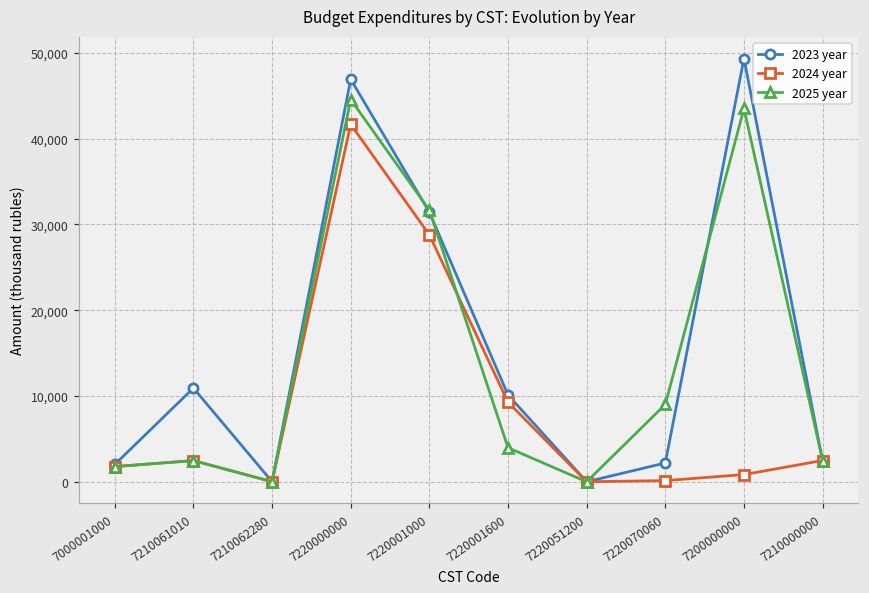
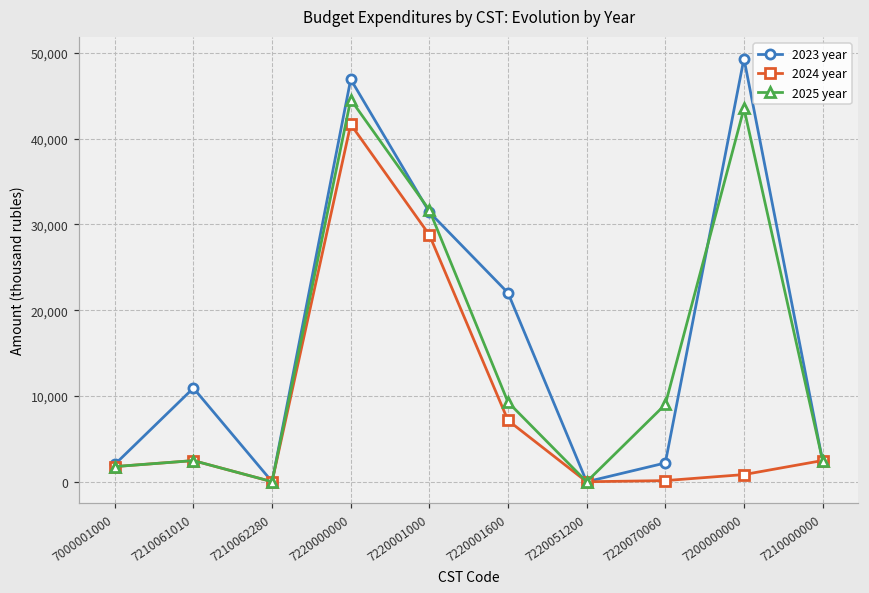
  {
    "2023 year": {
      "7210061010": "11,000",
      "7220000000": "47,000",
-     "7220001600": "10,000",
+     "7220001600": "22,000",
      "7220070060": "2,000",
      "7200000000": "49,000"
    },
    "2024 year": {
      "7220000000": "42,000",
      "7220001000": "29,000",
-     "7220001600": "9,000",
+     "7220001600": "7,000",
      "7220070060": "0",
      "7200000000": "1,000"
    },
    "2025 year": {
      "7220000000": "45,000",
-     "7220001600": "4,000",
+     "7220001600": "9,000",
      "7220070060": "9,000",
      "7200000000": "44,000"
    }
  }
